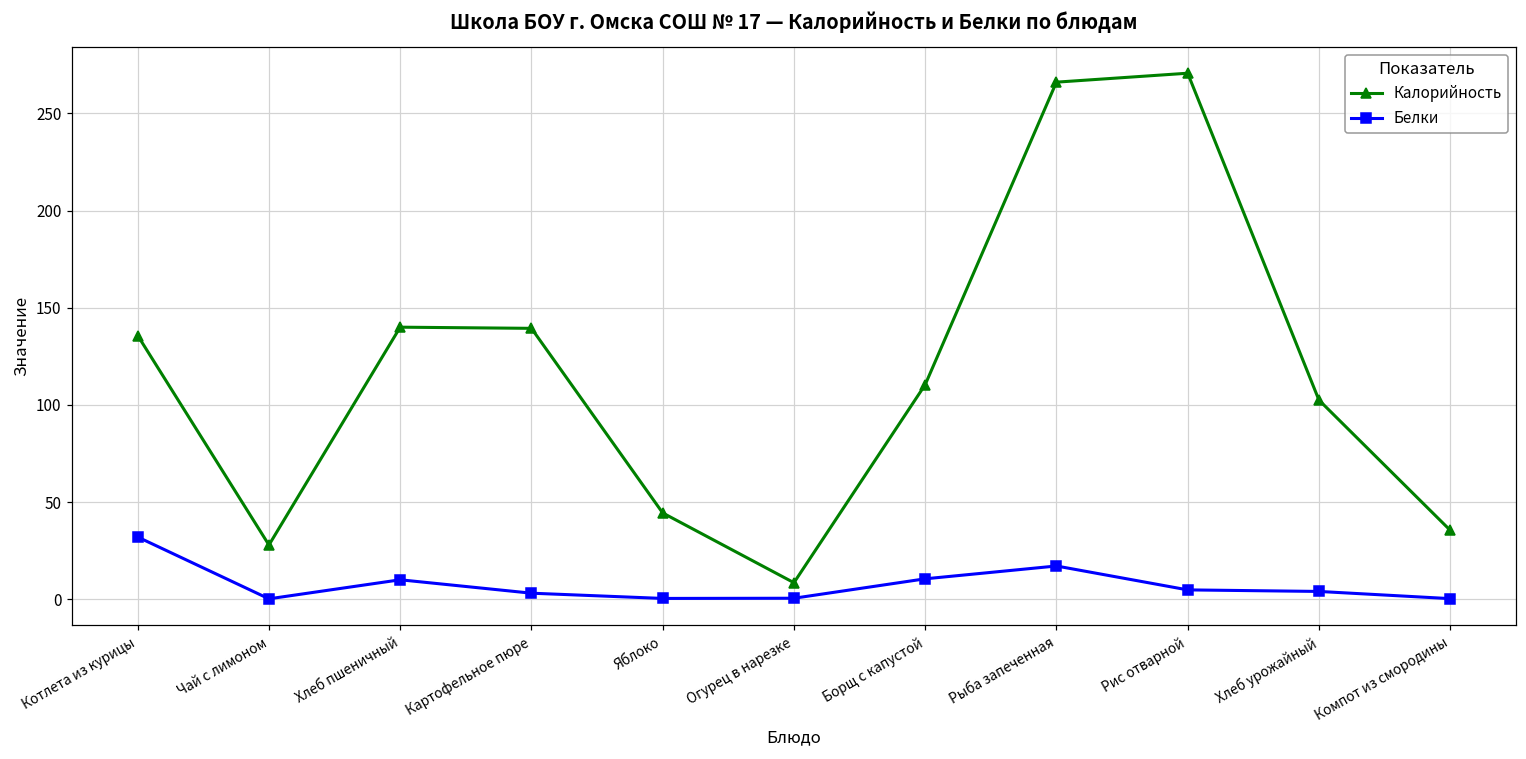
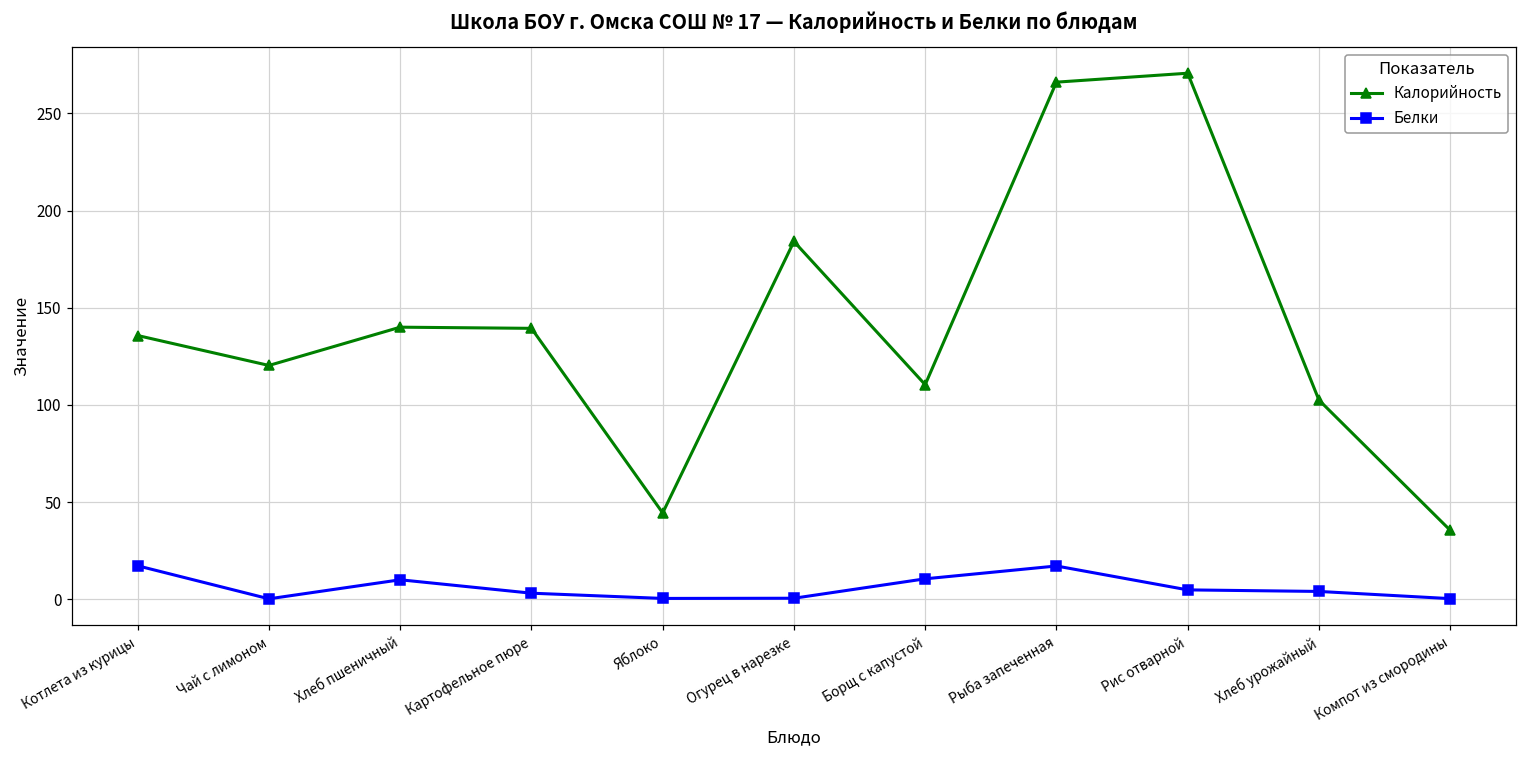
  {
    "Калорийность": {
      "Котлета из курицы": 136,
-     "Чай с лимоном": 28,
+     "Чай с лимоном": 120,
      "Хлеб пшеничный": 140,
      "Картофельное пюре": 139,
      "Яблоко": 44,
-     "Огурец в нарезке": 9,
+     "Огурец в нарезке": 184,
      "Борщ с капустой": 110,
      "Рыба запеченная": 266,
      "Рис отварной": 271,
      "Хлеб урожайный": 103,
      "Компот из смородины": 36
    },
    "Белки": {
-     "Котлета из курицы": 32,
+     "Котлета из курицы": 17,
      "Чай с лимоном": 0,
      "Хлеб пшеничный": 10,
      "Картофельное пюре": 3,
      "Яблоко": 0,
      "Огурец в нарезке": 1,
      "Борщ с капустой": 11,
      "Рыба запеченная": 17,
      "Рис отварной": 5,
      "Хлеб урожайный": 4,
      "Компот из смородины": 0
    }
  }
